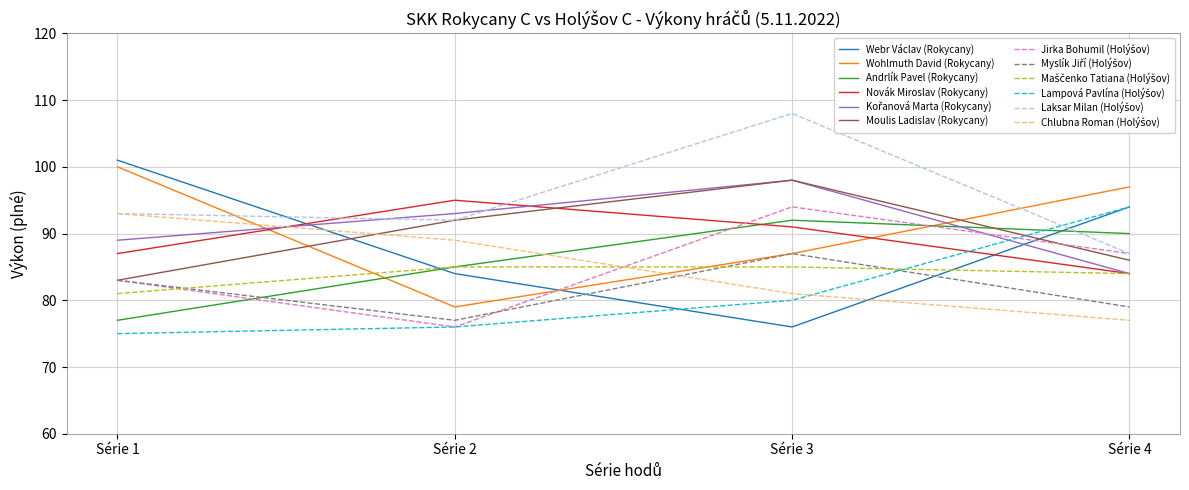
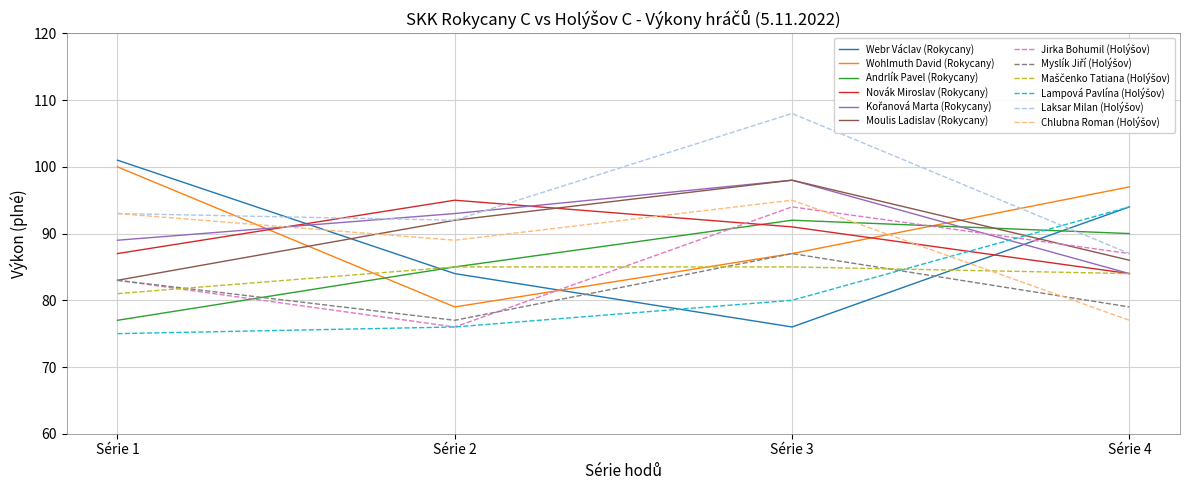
  {
    "Webr Václav (Rokycany)": {
      "Série 1": 101,
      "Série 2": 84,
      "Série 3": 76
    },
    "Wohlmuth David (Rokycany)": {
      "Série 1": 100,
      "Série 2": 79,
      "Série 4": 97
    },
    "Andrlík Pavel (Rokycany)": {
      "Série 1": 77,
      "Série 3": 92,
      "Série 4": 90
    },
    "Novák Miroslav (Rokycany)": {
      "Série 1": 87,
      "Série 2": 95,
      "Série 3": 91
    },
    "Kořanová Marta (Rokycany)": {
      "Série 1": 89,
      "Série 2": 93
    },
    "Moulis Ladislav (Rokycany)": {
      "Série 4": 86
    },
    "Jirka Bohumil (Holýšov)": {
      "Série 3": 94
    },
    "Myslík Jiří (Holýšov)": {
      "Série 2": 77,
      "Série 4": 79
    },
    "Maščenko Tatiana (Holýšov)": {
      "Série 1": 81,
      "Série 3": 85
    },
    "Lampová Pavlína (Holýšov)": {
      "Série 1": 75,
      "Série 3": 80
    },
    "Laksar Milan (Holýšov)": {
      "Série 3": 108
    },
    "Chlubna Roman (Holýšov)": {
      "Série 2": 89,
-     "Série 3": 81,
+     "Série 3": 95,
      "Série 4": 77
    }
  }
